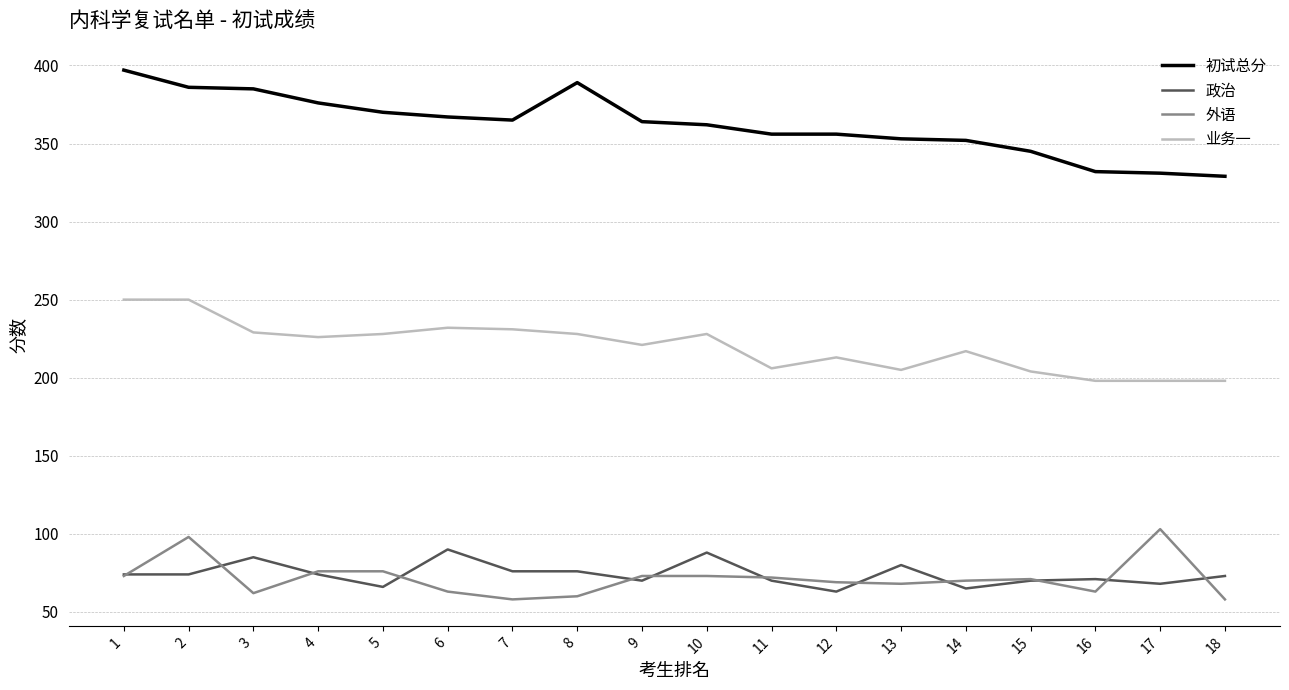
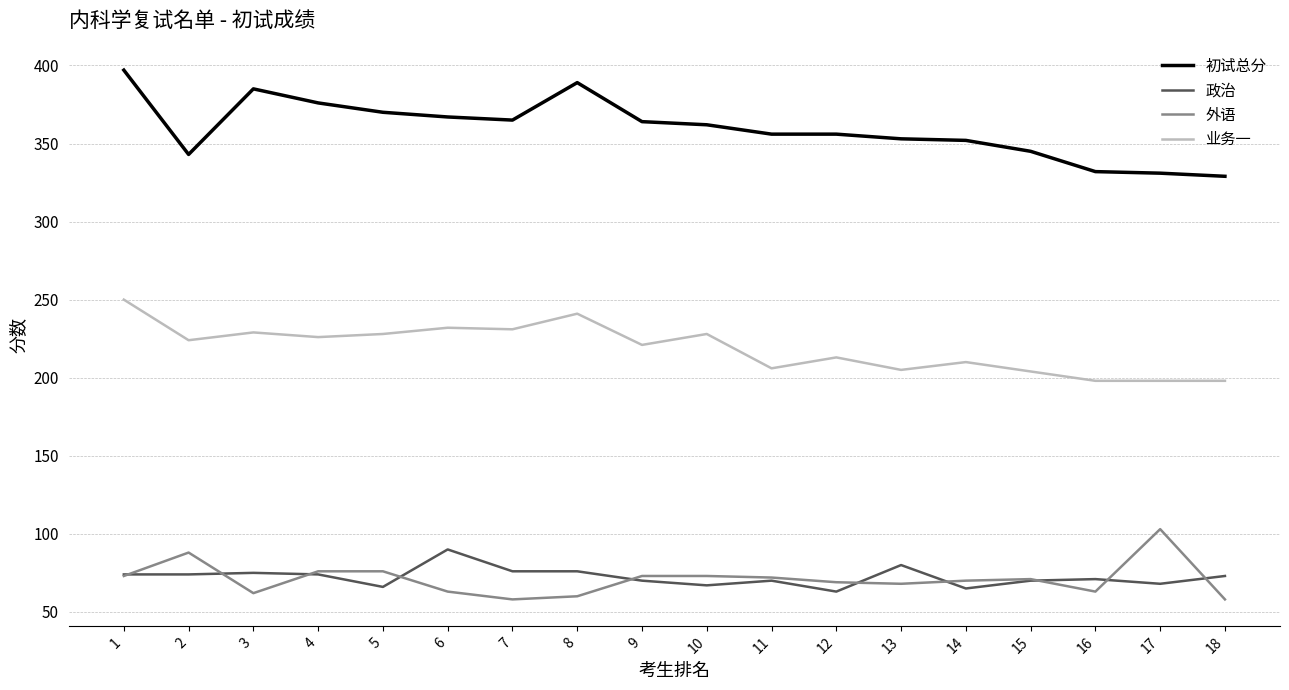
  {
    "初试总分": {
      "1": 397,
-     "2": 386,
+     "2": 343,
      "3": 385,
      "4": 376,
      "5": 370,
      "6": 367,
      "7": 365,
      "8": 389,
      "9": 364,
      "10": 362,
      "11": 356,
      "12": 356,
      "13": 353,
      "14": 352,
      "15": 345,
      "16": 332,
      "17": 331,
      "18": 329
    },
    "政治": {
      "2": 74,
-     "3": 85,
+     "3": 75,
      "4": 74,
      "5": 66,
      "6": 90,
      "7": 76,
      "8": 76,
      "9": 70,
-     "10": 88,
+     "10": 67,
      "11": 70,
      "12": 63,
      "13": 80,
      "14": 65,
      "16": 71,
      "17": 68,
      "18": 73
    },
    "外语": {
-     "2": 98,
+     "2": 88,
      "3": 62,
      "4": 76,
      "5": 76,
      "6": 63,
      "7": 58,
      "8": 60,
      "9": 73,
      "10": 73,
      "11": 72,
      "12": 69,
      "13": 68,
      "14": 70,
      "16": 63,
      "17": 103,
      "18": 58
    },
    "业务一": {
      "1": 250,
-     "2": 250,
+     "2": 224,
      "3": 229,
      "4": 226,
      "5": 228,
      "6": 232,
      "7": 231,
-     "8": 228,
+     "8": 241,
      "9": 221,
      "10": 228,
      "11": 206,
      "12": 213,
      "13": 205,
-     "14": 217,
+     "14": 210,
      "15": 204,
      "16": 198,
      "17": 198,
      "18": 198
    }
  }
